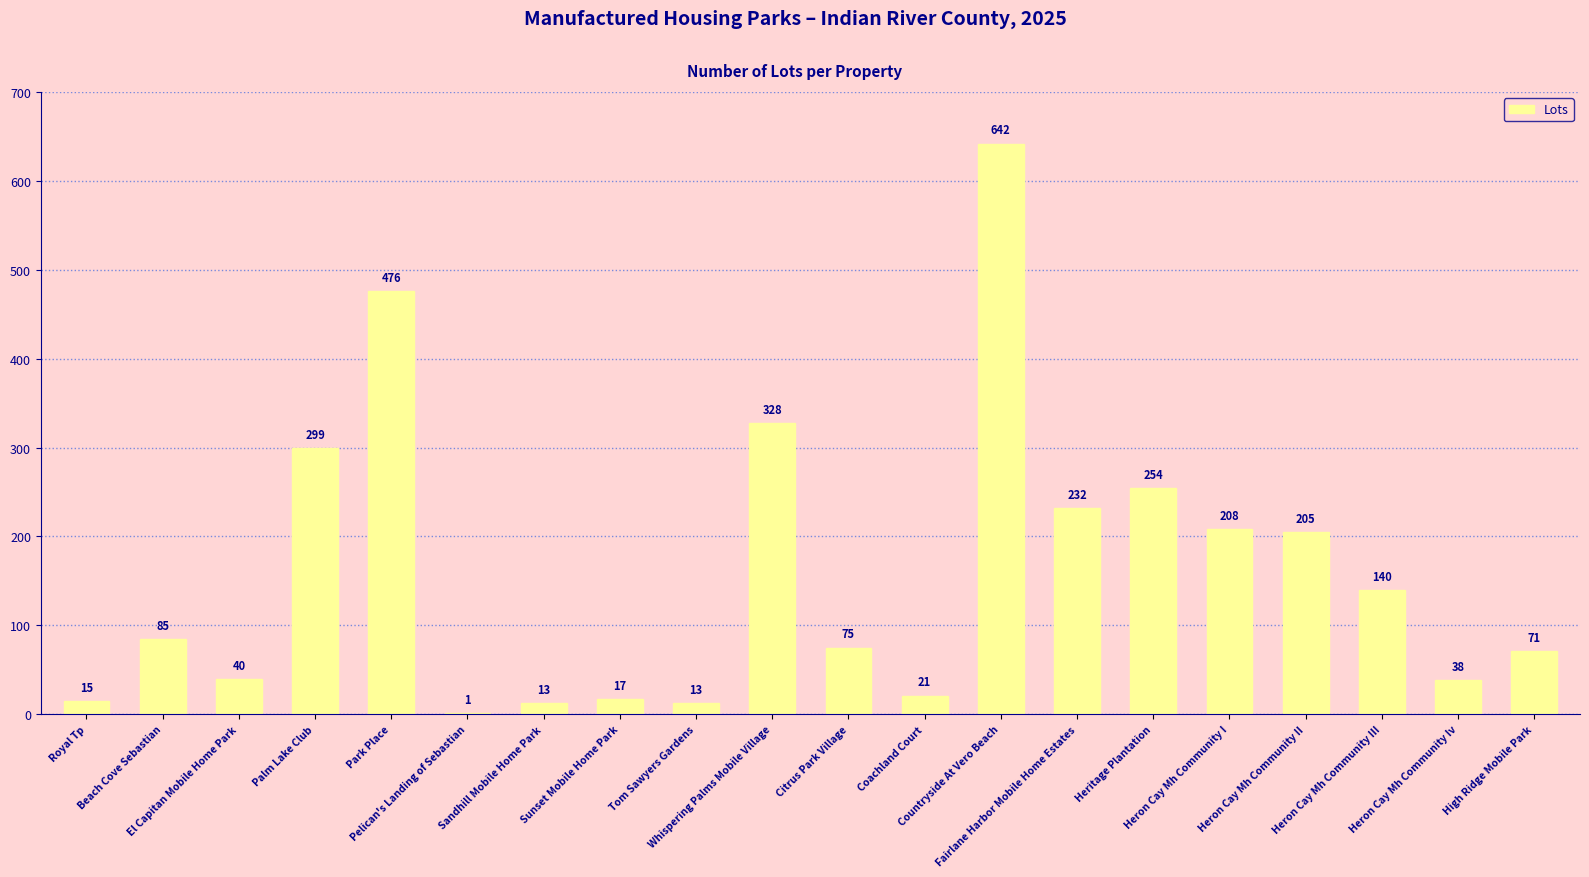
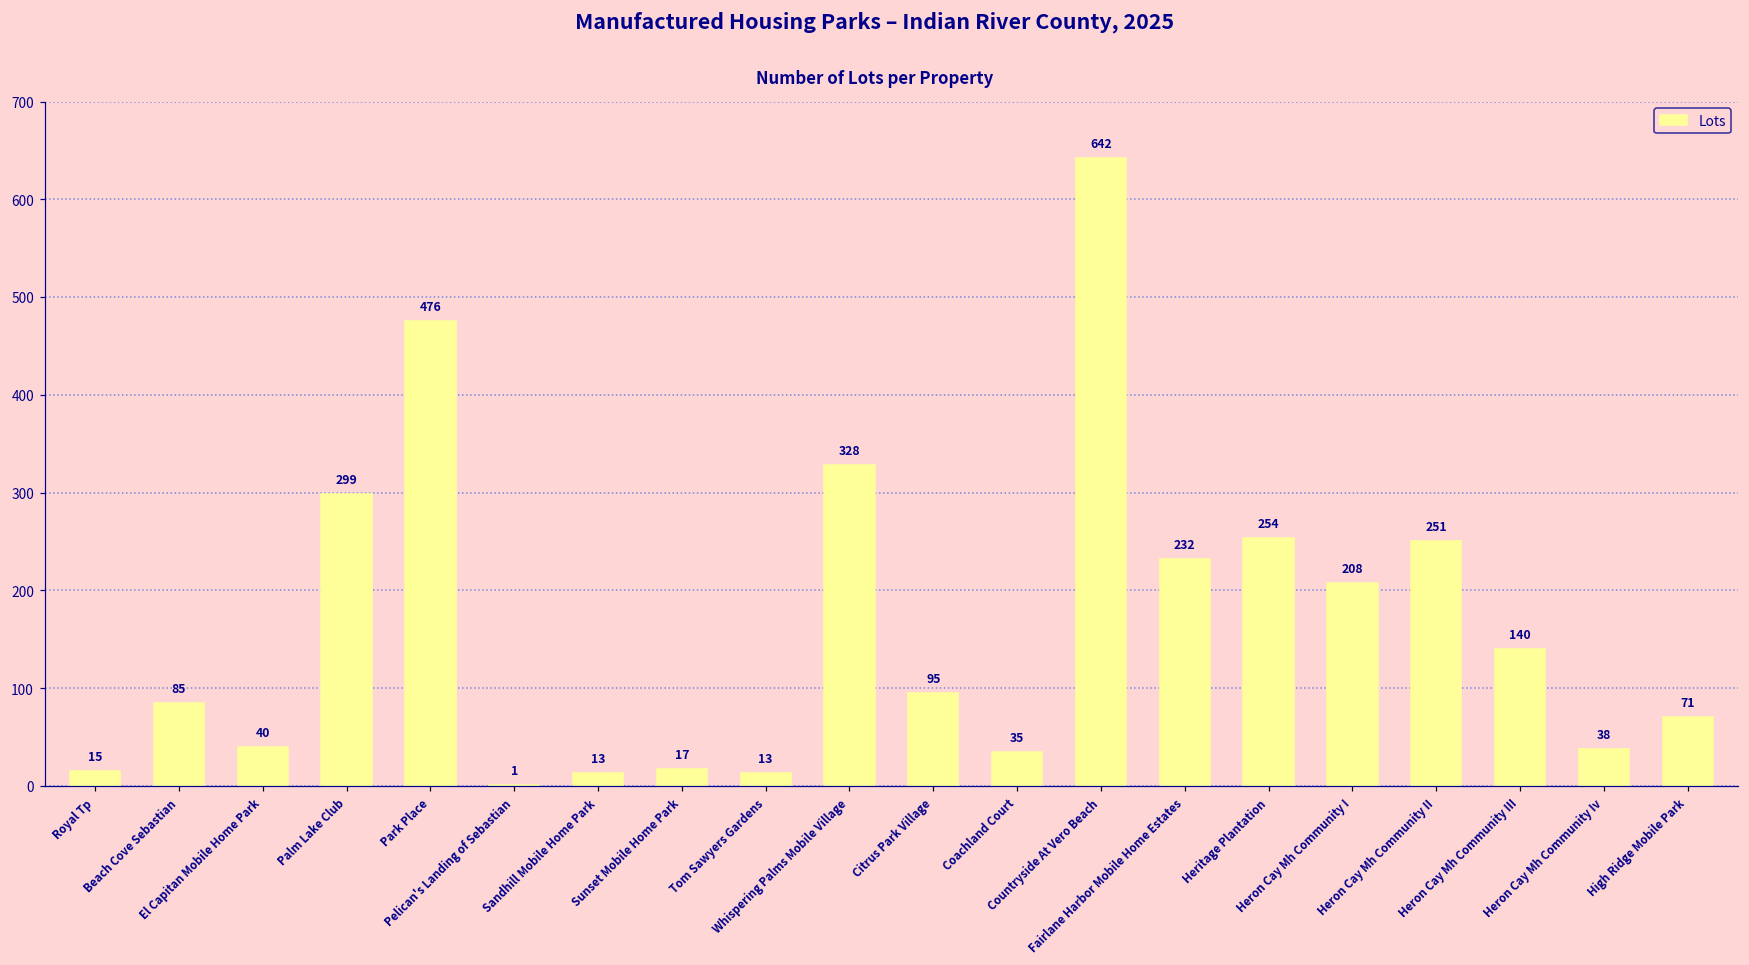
  {
    "Royal Tp": 15,
    "Beach Cove Sebastian": 85,
    "El Capitan Mobile Home Park": 40,
    "Palm Lake Club": 299,
    "Park Place": 476,
    "Pelican's Landing of Sebastian": 1,
    "Sandhill Mobile Home Park": 13,
    "Sunset Mobile Home Park": 17,
    "Tom Sawyers Gardens": 13,
    "Whispering Palms Mobile Village": 328,
-   "Citrus Park Village": 75,
-   "Coachland Court": 21,
+   "Citrus Park Village": 95,
+   "Coachland Court": 35,
    "Countryside At Vero Beach": 642,
    "Fairlane Harbor Mobile Home Estates": 232,
    "Heritage Plantation": 254,
    "Heron Cay Mh Community I": 208,
-   "Heron Cay Mh Community II": 205,
+   "Heron Cay Mh Community II": 251,
    "Heron Cay Mh Community III": 140,
    "Heron Cay Mh Community Iv": 38,
    "High Ridge Mobile Park": 71
  }
